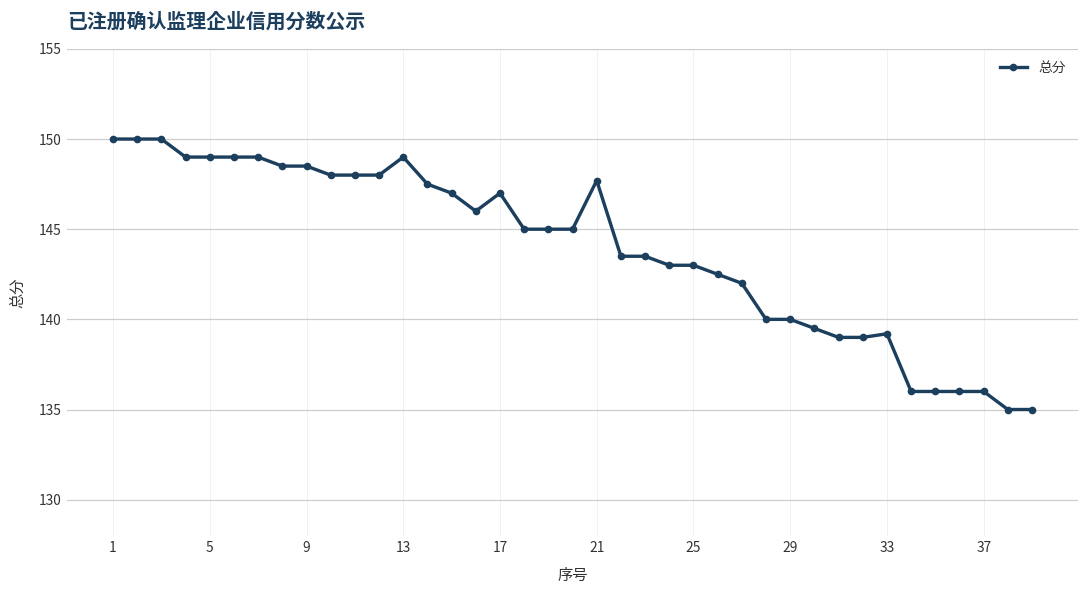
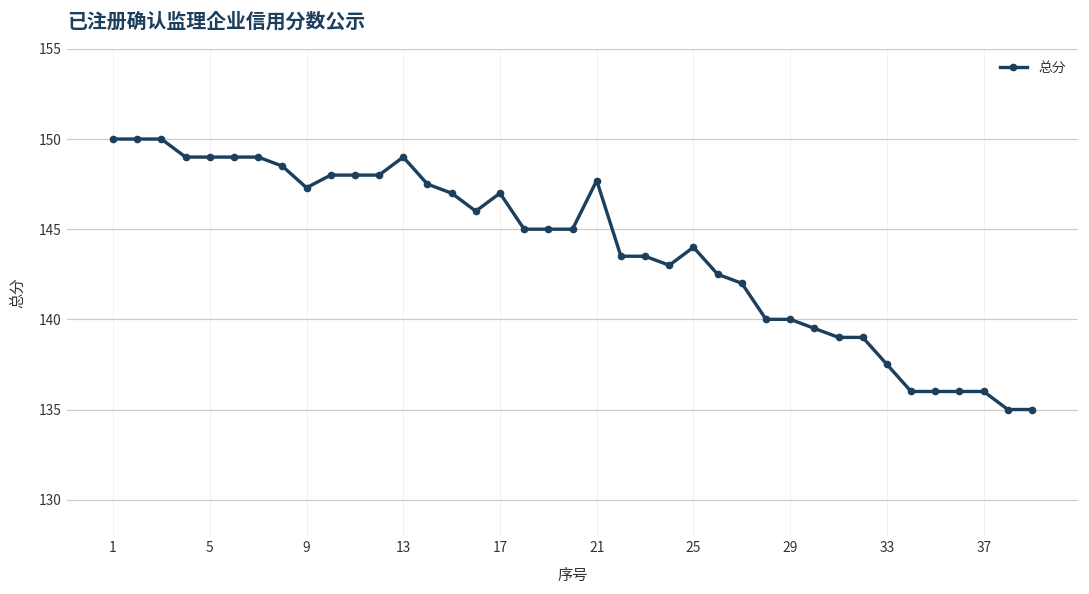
  {
    "1": 150.0,
    "5": 149.0,
-   "9": 148.5,
+   "9": 147.3,
    "13": 149.0,
    "17": 147.0,
    "21": 147.7,
-   "25": 143,
+   "25": 144,
    "29": 140.0,
-   "33": 139.2,
+   "33": 137.5,
    "37": 136.0
  }
